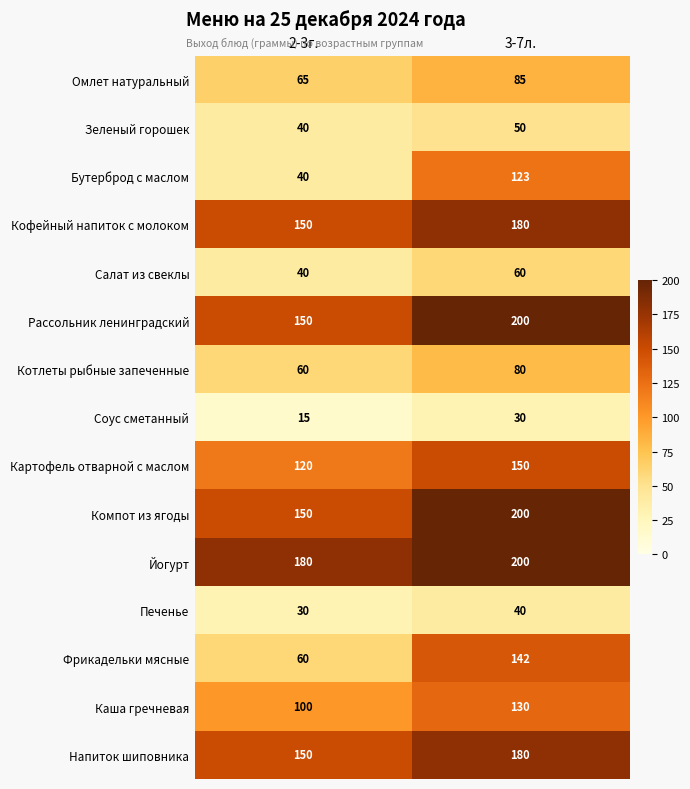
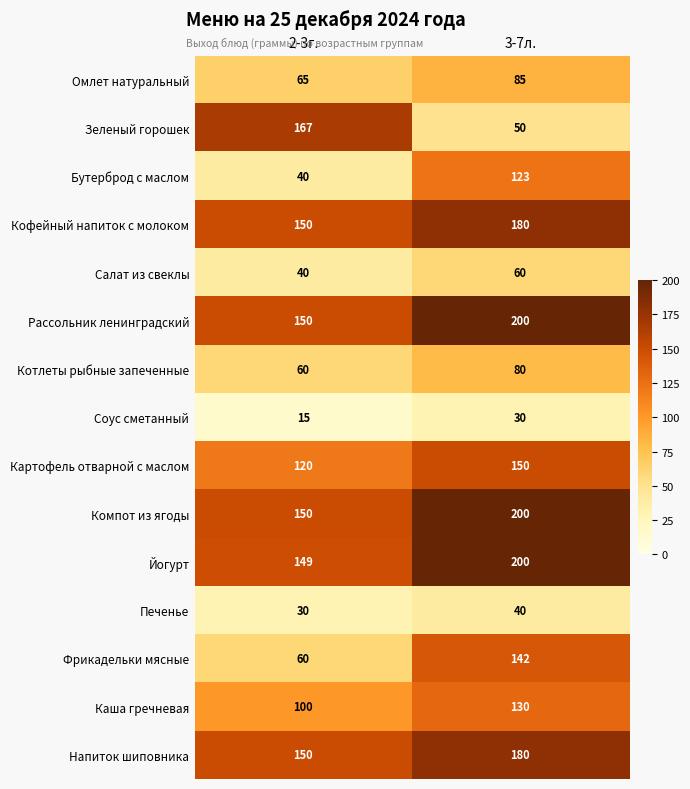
  {
    "Омлет натуральный": {
      "2-3г.": 65,
      "3-7л.": 85
    },
    "Зеленый горошек": {
-     "2-3г.": 40,
+     "2-3г.": 167,
      "3-7л.": 50
    },
    "Бутерброд с маслом": {
      "2-3г.": 40,
      "3-7л.": 123
    },
    "Кофейный напиток с молоком": {
      "2-3г.": 150,
      "3-7л.": 180
    },
    "Салат из свеклы": {
      "2-3г.": 40,
      "3-7л.": 60
    },
    "Рассольник ленинградский": {
      "2-3г.": 150,
      "3-7л.": 200
    },
    "Котлеты рыбные запеченные": {
      "2-3г.": 60,
      "3-7л.": 80
    },
    "Соус сметанный": {
      "2-3г.": 15,
      "3-7л.": 30
    },
    "Картофель отварной с маслом": {
      "2-3г.": 120,
      "3-7л.": 150
    },
    "Компот из ягоды": {
      "2-3г.": 150,
      "3-7л.": 200
    },
    "Йогурт": {
-     "2-3г.": 180,
+     "2-3г.": 149,
      "3-7л.": 200
    },
    "Печенье": {
      "2-3г.": 30,
      "3-7л.": 40
    },
    "Фрикадельки мясные": {
      "2-3г.": 60,
      "3-7л.": 142
    },
    "Каша гречневая": {
      "2-3г.": 100,
      "3-7л.": 130
    },
    "Напиток шиповника": {
      "2-3г.": 150,
      "3-7л.": 180
    }
  }
